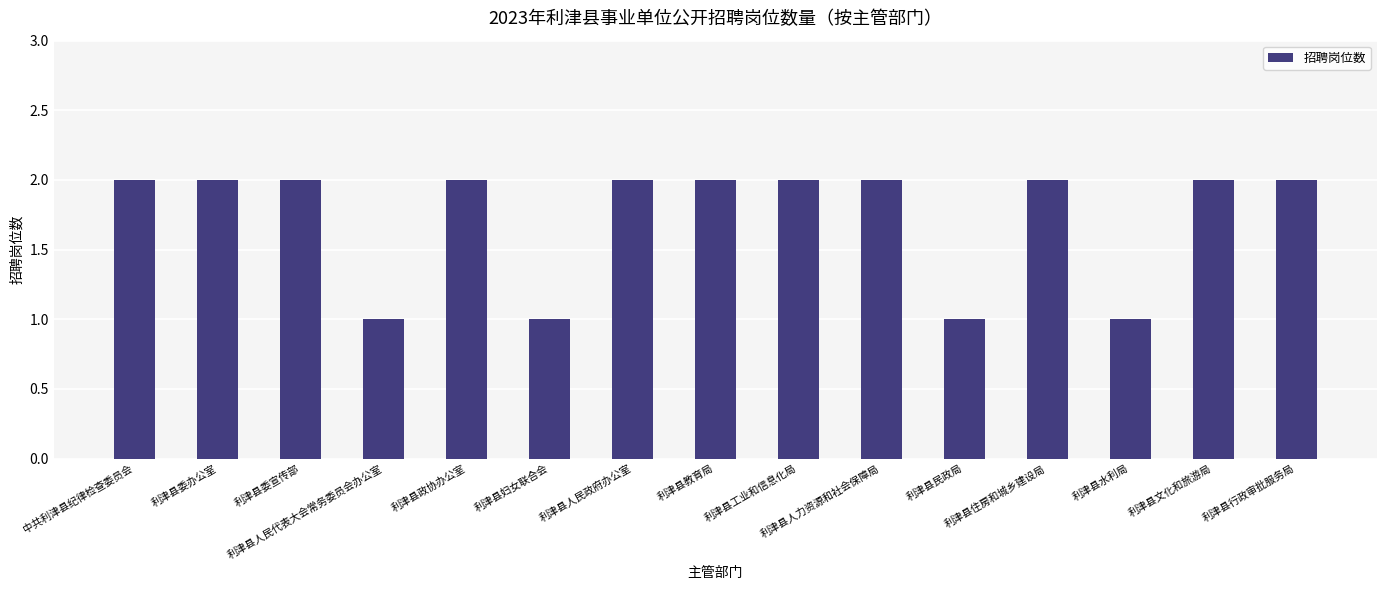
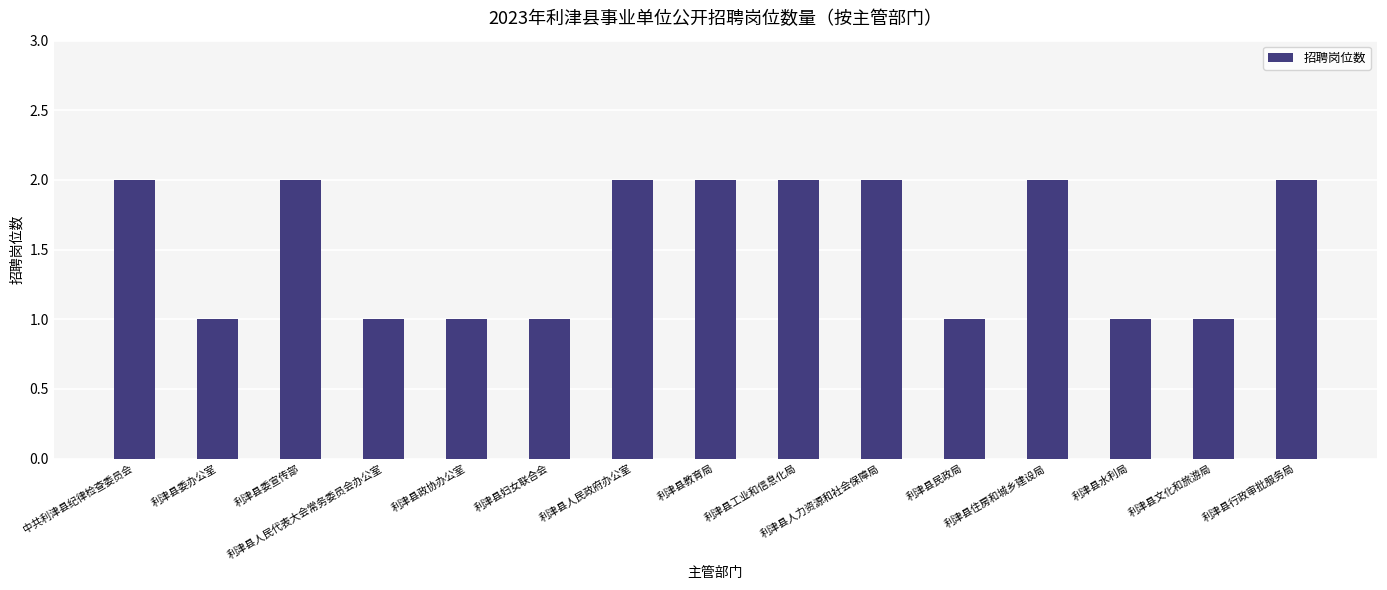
  {
    "中共利津县纪律检查委员会": 2,
-   "利津县委办公室": 2,
+   "利津县委办公室": 1,
    "利津县委宣传部": 2,
    "利津县人民代表大会常务委员会办公室": 1,
-   "利津县政协办公室": 2,
+   "利津县政协办公室": 1,
    "利津县妇女联合会": 1,
    "利津县人民政府办公室": 2,
    "利津县教育局": 2,
    "利津县工业和信息化局": 2,
    "利津县人力资源和社会保障局": 2,
    "利津县民政局": 1,
    "利津县住房和城乡建设局": 2,
    "利津县水利局": 1,
-   "利津县文化和旅游局": 2,
+   "利津县文化和旅游局": 1,
    "利津县行政审批服务局": 2
  }
